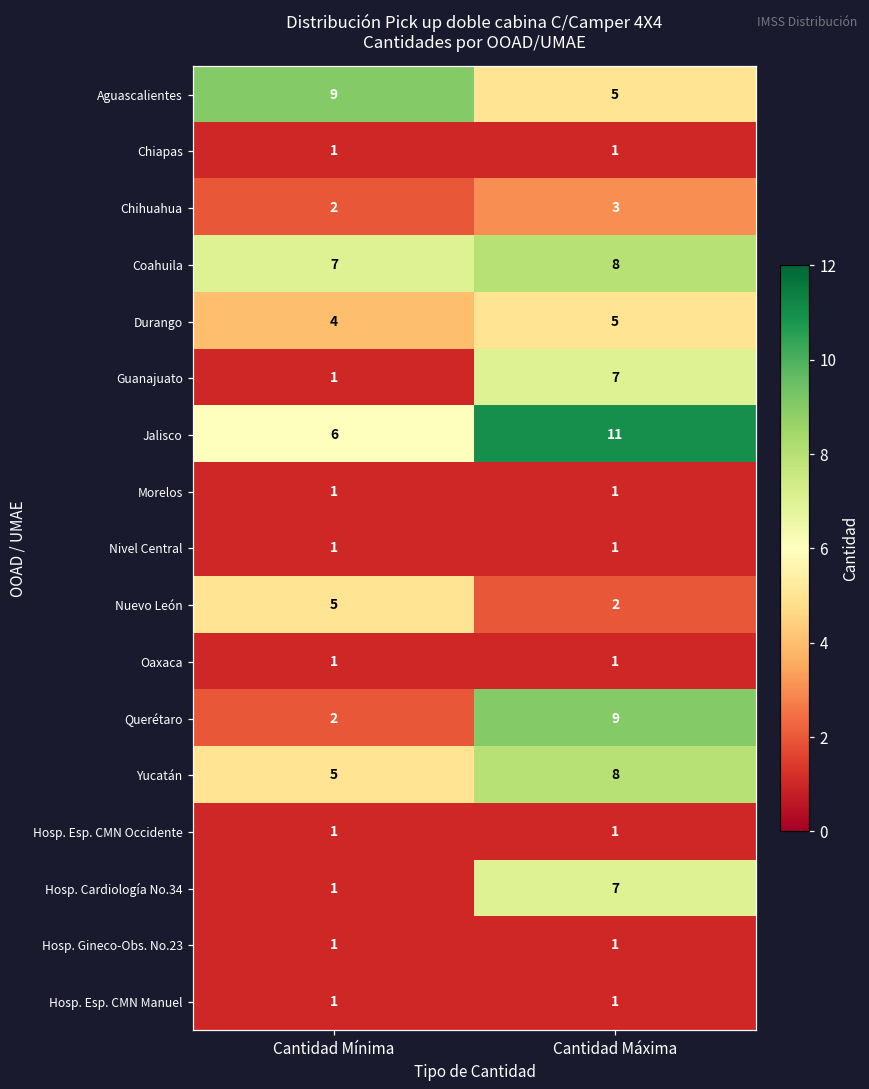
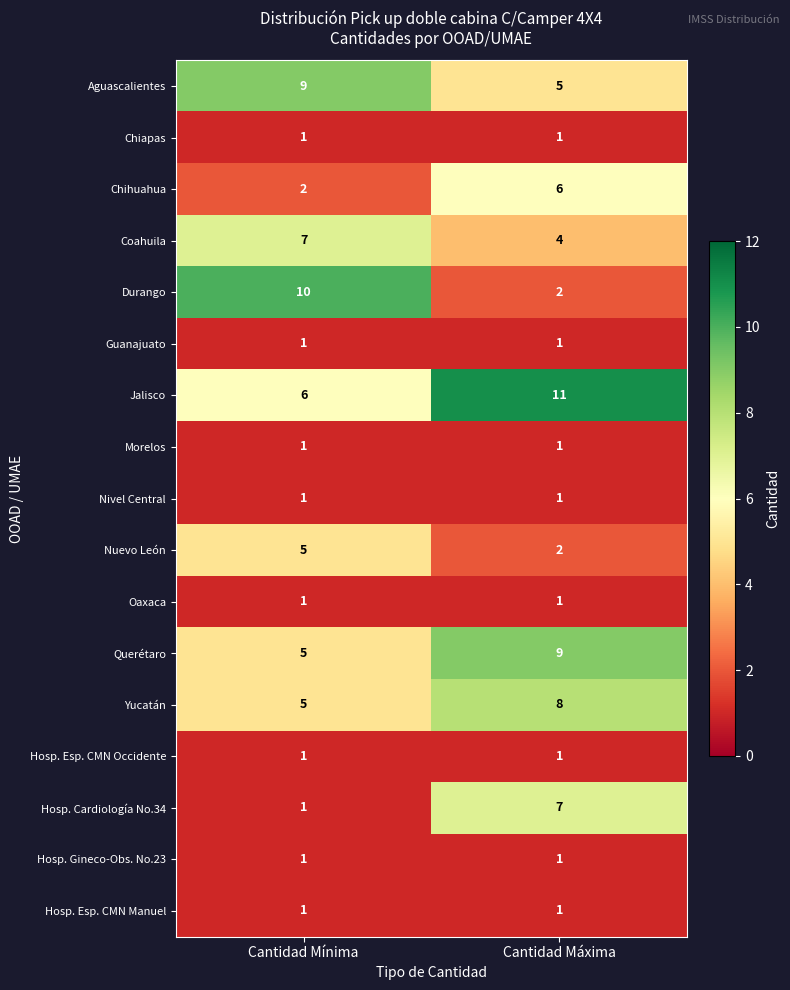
  {
    "Aguascalientes": {
      "Cantidad Mínima": 9,
      "Cantidad Máxima": 5
    },
    "Chiapas": {
      "Cantidad Mínima": 1,
      "Cantidad Máxima": 1
    },
    "Chihuahua": {
      "Cantidad Mínima": 2,
-     "Cantidad Máxima": 3
+     "Cantidad Máxima": 6
    },
    "Coahuila": {
      "Cantidad Mínima": 7,
-     "Cantidad Máxima": 8
+     "Cantidad Máxima": 4
    },
    "Durango": {
-     "Cantidad Mínima": 4,
-     "Cantidad Máxima": 5
+     "Cantidad Mínima": 10,
+     "Cantidad Máxima": 2
    },
    "Guanajuato": {
      "Cantidad Mínima": 1,
-     "Cantidad Máxima": 7
+     "Cantidad Máxima": 1
    },
    "Jalisco": {
      "Cantidad Mínima": 6,
      "Cantidad Máxima": 11
    },
    "Morelos": {
      "Cantidad Mínima": 1,
      "Cantidad Máxima": 1
    },
    "Nivel Central": {
      "Cantidad Mínima": 1,
      "Cantidad Máxima": 1
    },
    "Nuevo León": {
      "Cantidad Mínima": 5,
      "Cantidad Máxima": 2
    },
    "Oaxaca": {
      "Cantidad Mínima": 1,
      "Cantidad Máxima": 1
    },
    "Querétaro": {
-     "Cantidad Mínima": 2,
+     "Cantidad Mínima": 5,
      "Cantidad Máxima": 9
    },
    "Yucatán": {
      "Cantidad Mínima": 5,
      "Cantidad Máxima": 8
    },
    "Hosp. Esp. CMN Occidente": {
      "Cantidad Mínima": 1,
      "Cantidad Máxima": 1
    },
    "Hosp. Cardiología No.34": {
      "Cantidad Mínima": 1,
      "Cantidad Máxima": 7
    },
    "Hosp. Gineco-Obs. No.23": {
      "Cantidad Mínima": 1,
      "Cantidad Máxima": 1
    },
    "Hosp. Esp. CMN Manuel": {
      "Cantidad Mínima": 1,
      "Cantidad Máxima": 1
    }
  }
